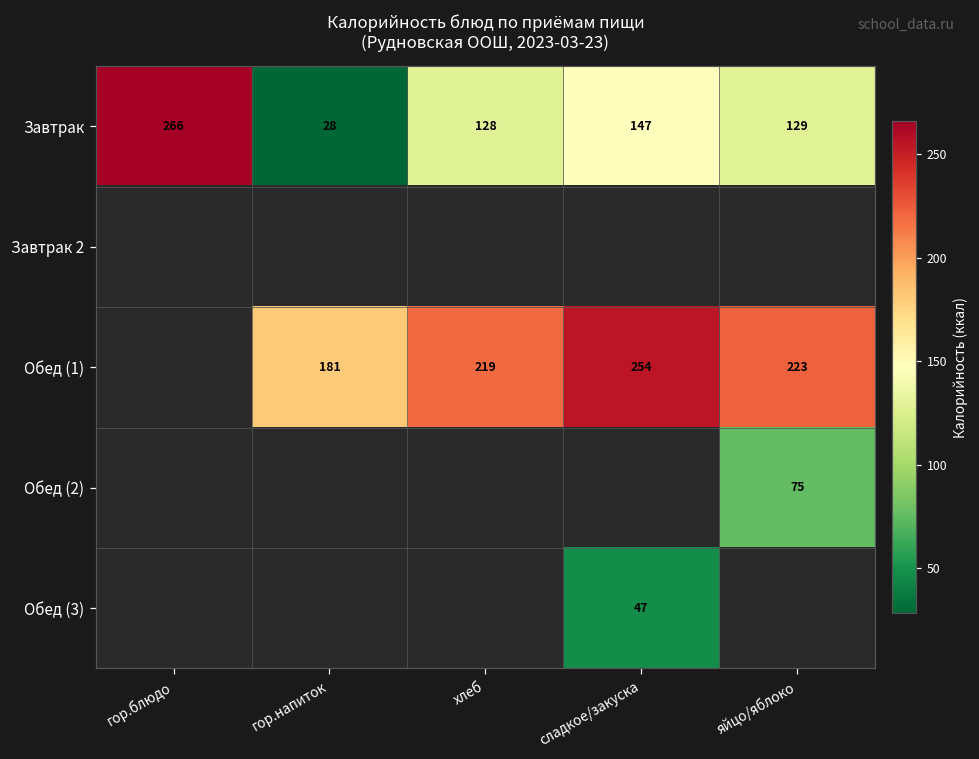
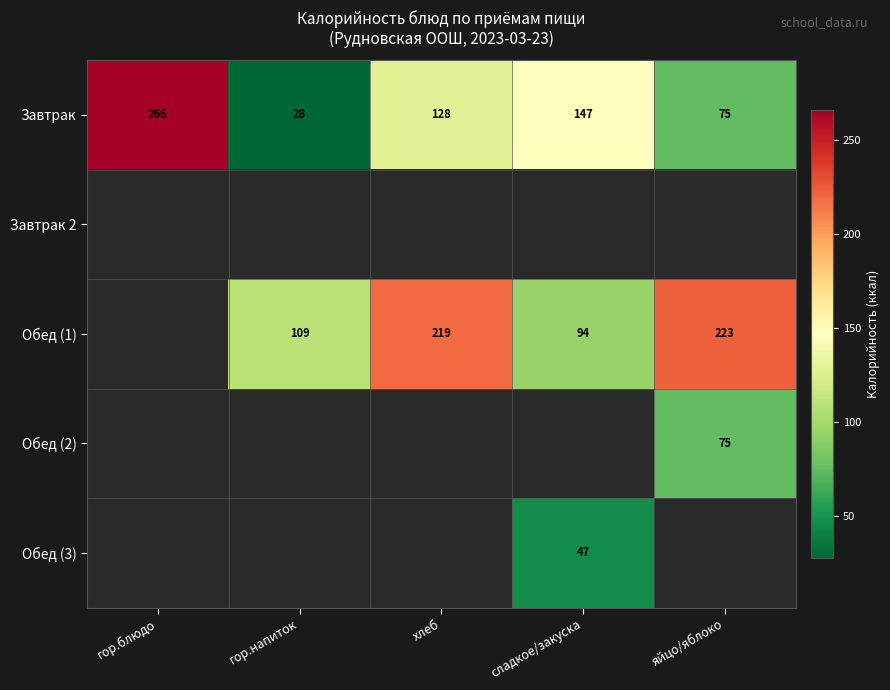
  {
    "Завтрак": {
      "гор.блюдо": 266,
      "гор.напиток": 28,
      "хлеб": 128,
      "сладкое/закуска": 147,
-     "яйцо/яблоко": 129
+     "яйцо/яблоко": 75
    },
    "Обед (1)": {
-     "гор.напиток": 181,
+     "гор.напиток": 109,
      "хлеб": 219,
-     "сладкое/закуска": 254,
+     "сладкое/закуска": 94,
      "яйцо/яблоко": 223
    },
    "Обед (2)": {
      "яйцо/яблоко": 75
    },
    "Обед (3)": {
      "сладкое/закуска": 47
    }
  }
